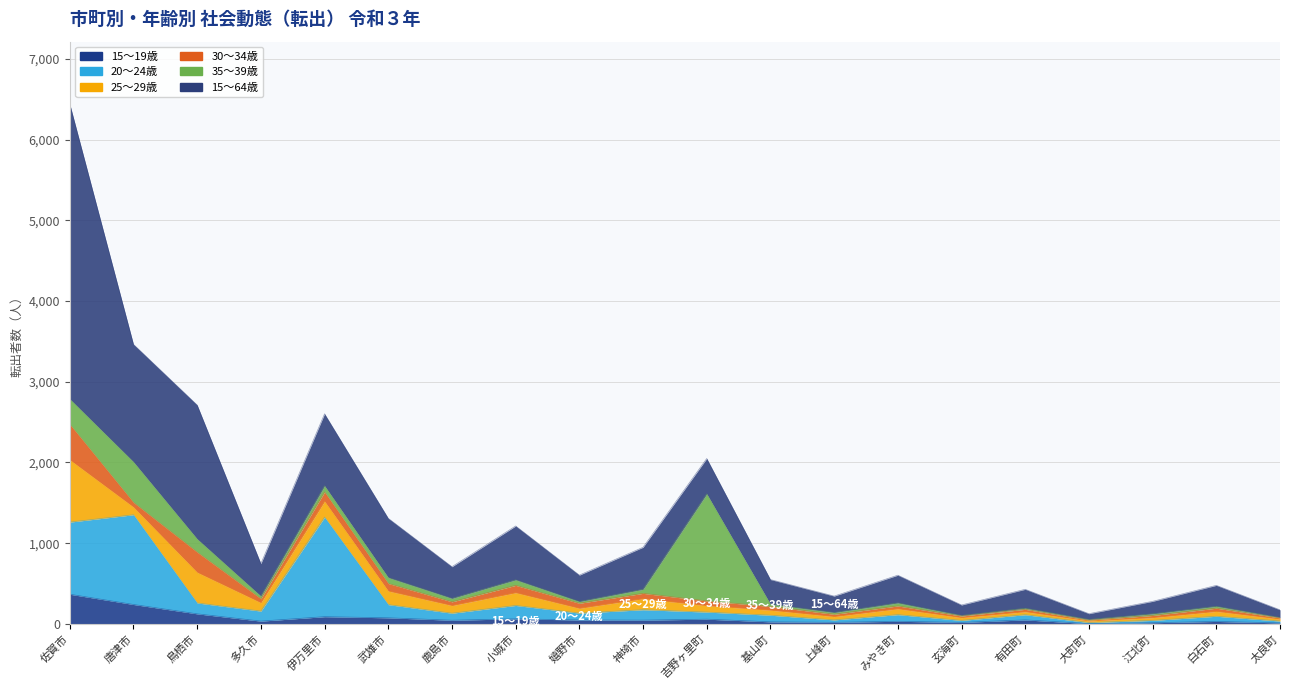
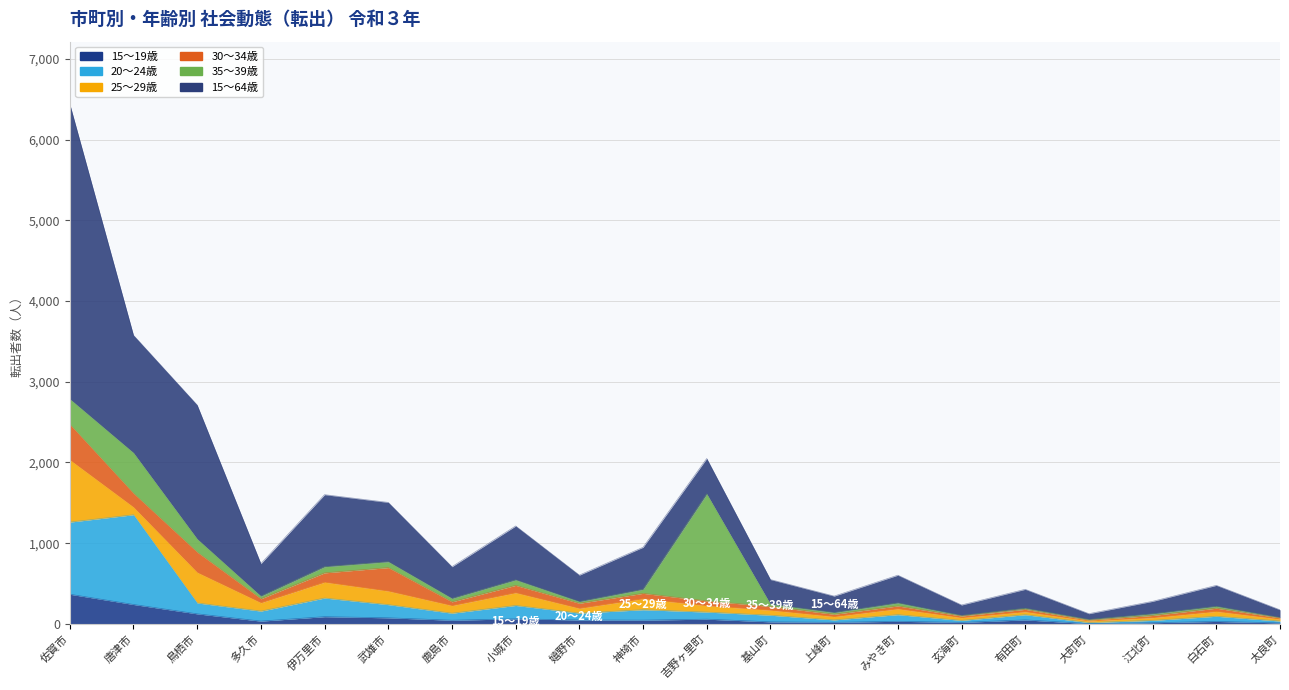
  {
    "20～24歳": {
      "佐賀市": "900",
      "唐津市": "1,100",
      "鳥栖市": "100",
      "多久市": "100",
-     "伊万里市": "1,200",
+     "伊万里市": "200",
      "武雄市": "200",
      "鹿島市": "100",
      "小城市": "200",
      "吉野ヶ里町": "100",
      "基山町": "100",
      "みやき町": "100",
      "有田町": "100",
      "白石町": "100"
    },
    "25～29歳": {
      "佐賀市": "800",
      "唐津市": "100",
      "鳥栖市": "400",
      "多久市": "100",
      "伊万里市": "200",
      "武雄市": "200",
      "鹿島市": "100",
      "小城市": "200",
      "嬉野市": "100",
      "みやき町": "100",
      "白石町": "100"
    },
    "30～34歳": {
      "佐賀市": "400",
-     "唐津市": "100",
+     "唐津市": "200",
      "鳥栖市": "300",
      "多久市": "100",
      "伊万里市": "100",
-     "武雄市": "100",
+     "武雄市": "300",
      "鹿島市": "0",
      "小城市": "100",
      "神埼市": "100",
      "みやき町": "0"
    },
    "35～39歳": {
      "佐賀市": "300",
      "唐津市": "500",
      "鳥栖市": "200",
      "多久市": "0",
      "伊万里市": "100",
      "武雄市": "100",
      "鹿島市": "0",
      "小城市": "100",
      "神埼市": "100",
      "吉野ヶ里町": "1,300",
      "みやき町": "0"
    }
  }
